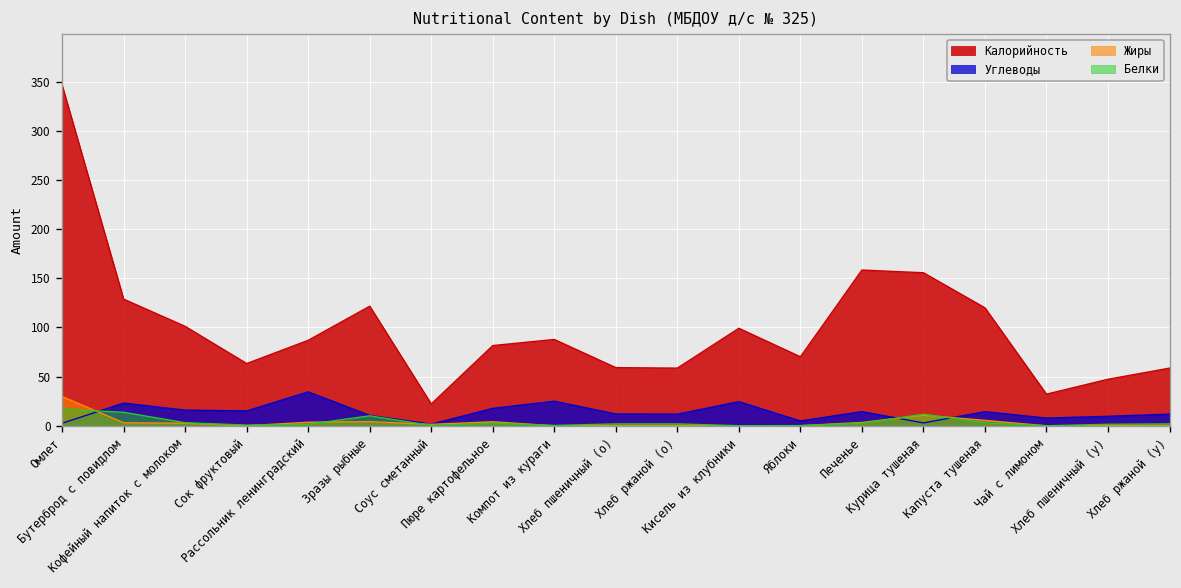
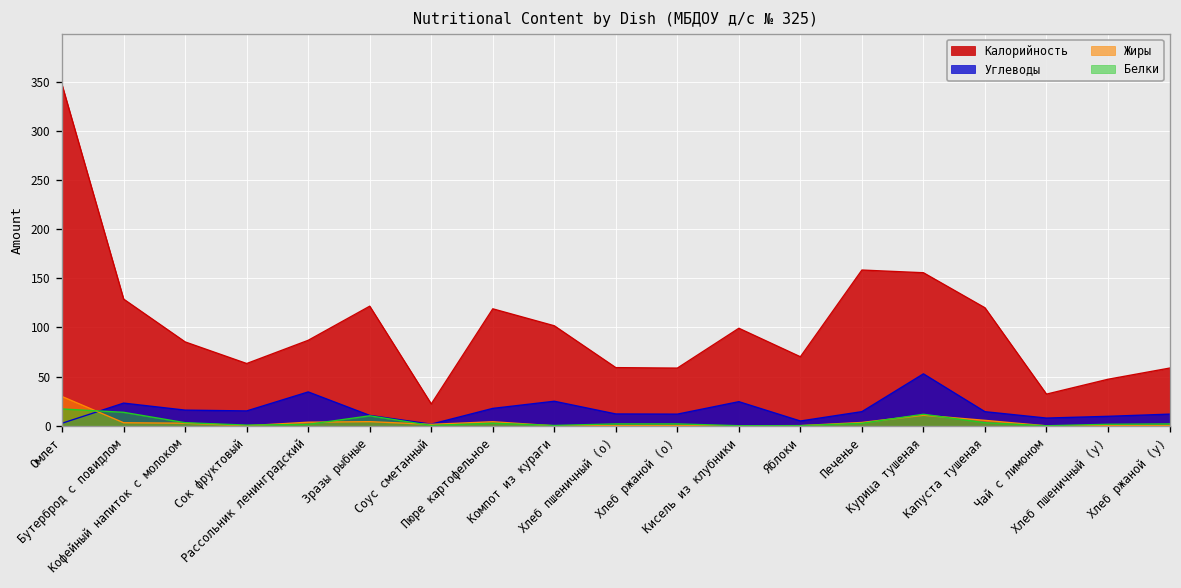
  {
    "Калорийность": {
      "Омлет": 350,
      "Бутерброд с повидлом": 130,
-     "Кофейный напиток с молоком": 100,
+     "Кофейный напиток с молоком": 90,
      "Сок фруктовый": 60,
      "Рассольник ленинградский": 90,
      "Зразы рыбные": 120,
      "Соус сметанный": 20,
-     "Пюре картофельное": 80,
-     "Компот из кураги": 90,
+     "Пюре картофельное": 120,
+     "Компот из кураги": 100,
      "Хлеб пшеничный (о)": 60,
      "Хлеб ржаной (о)": 60,
      "Кисель из клубники": 100,
      "Яблоки": 70,
      "Печенье": 160,
      "Курица тушеная": 160,
      "Капуста тушеная": 120,
      "Чай с лимоном": 30,
      "Хлеб пшеничный (у)": 50,
      "Хлеб ржаной (у)": 60
    },
    "Углеводы": {
      "Омлет": 0,
      "Бутерброд с повидлом": 20,
      "Кофейный напиток с молоком": 20,
      "Сок фруктовый": 20,
      "Рассольник ленинградский": 30,
      "Пюре картофельное": 20,
      "Компот из кураги": 20,
      "Хлеб пшеничный (о)": 10,
      "Хлеб ржаной (о)": 10,
      "Кисель из клубники": 20,
      "Яблоки": 0,
      "Печенье": 10,
-     "Курица тушеная": 0,
+     "Курица тушеная": 50,
      "Капуста тушеная": 10,
      "Чай с лимоном": 10,
      "Хлеб пшеничный (у)": 10,
      "Хлеб ржаной (у)": 10
    },
    "Жиры": {
      "Омлет": 30,
      "Бутерброд с повидлом": 0,
      "Зразы рыбные": 0
    },
    "Белки": {
      "Омлет": 20,
      "Бутерброд с повидлом": 10
    }
  }
